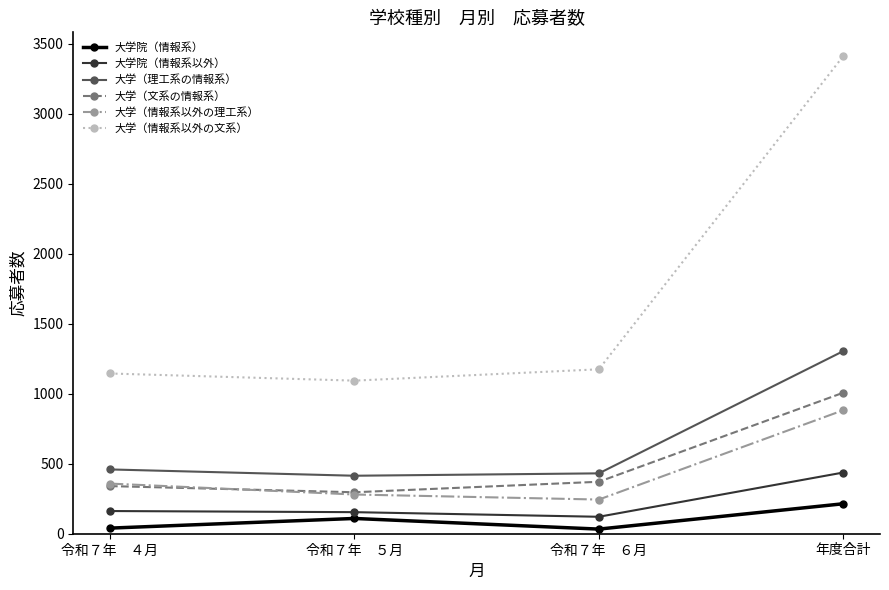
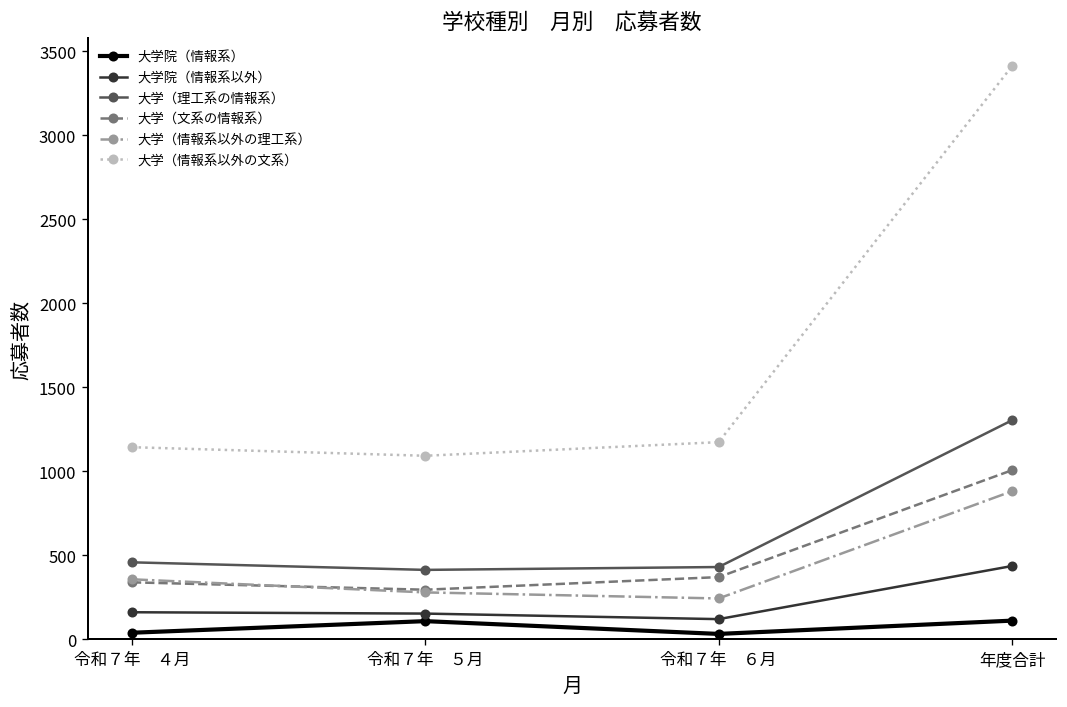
  {
    "大学院（情報系）": {
      "令和７年 ４月": 40,
      "令和７年 ５月": 110,
      "令和７年 ６月": 30,
-     "年度合計": 210
+     "年度合計": 110
    }
  }
